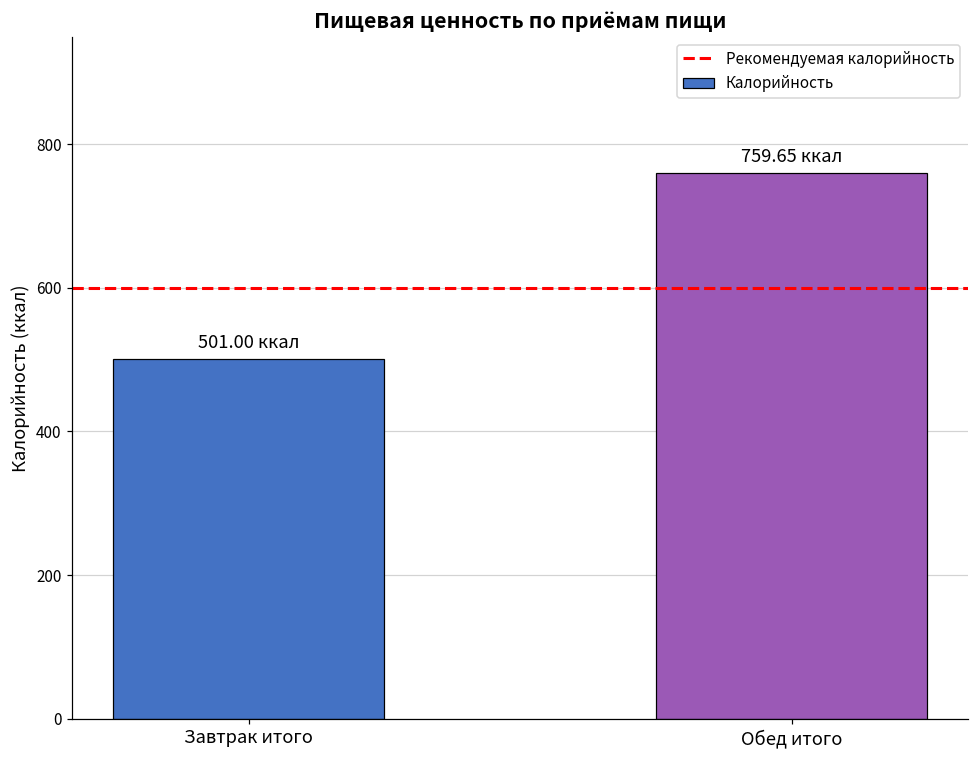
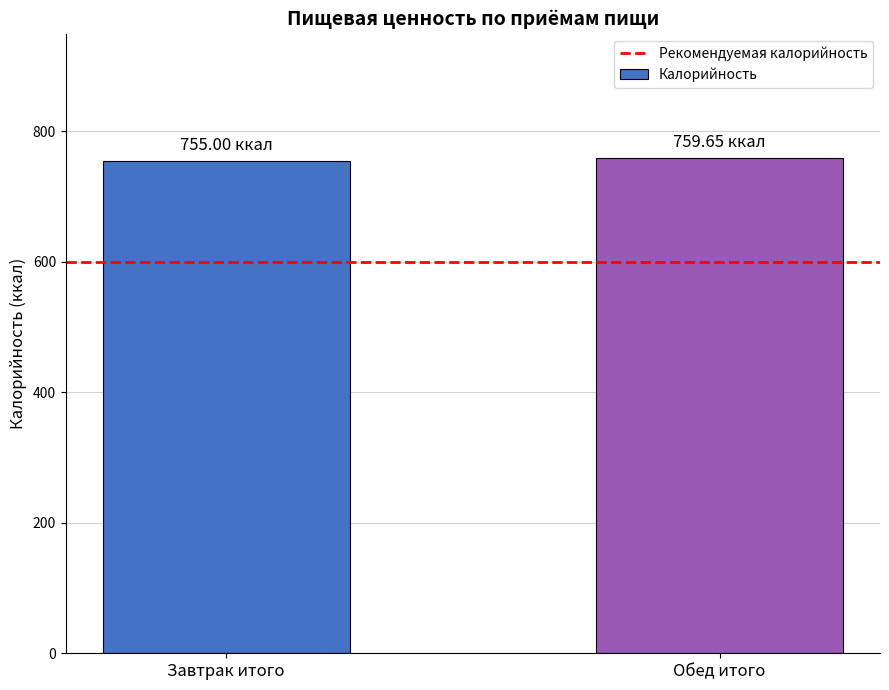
  {
-   "Завтрак итого": 501.00,
+   "Завтрак итого": 755.00,
    "Обед итого": 759.65
  }
